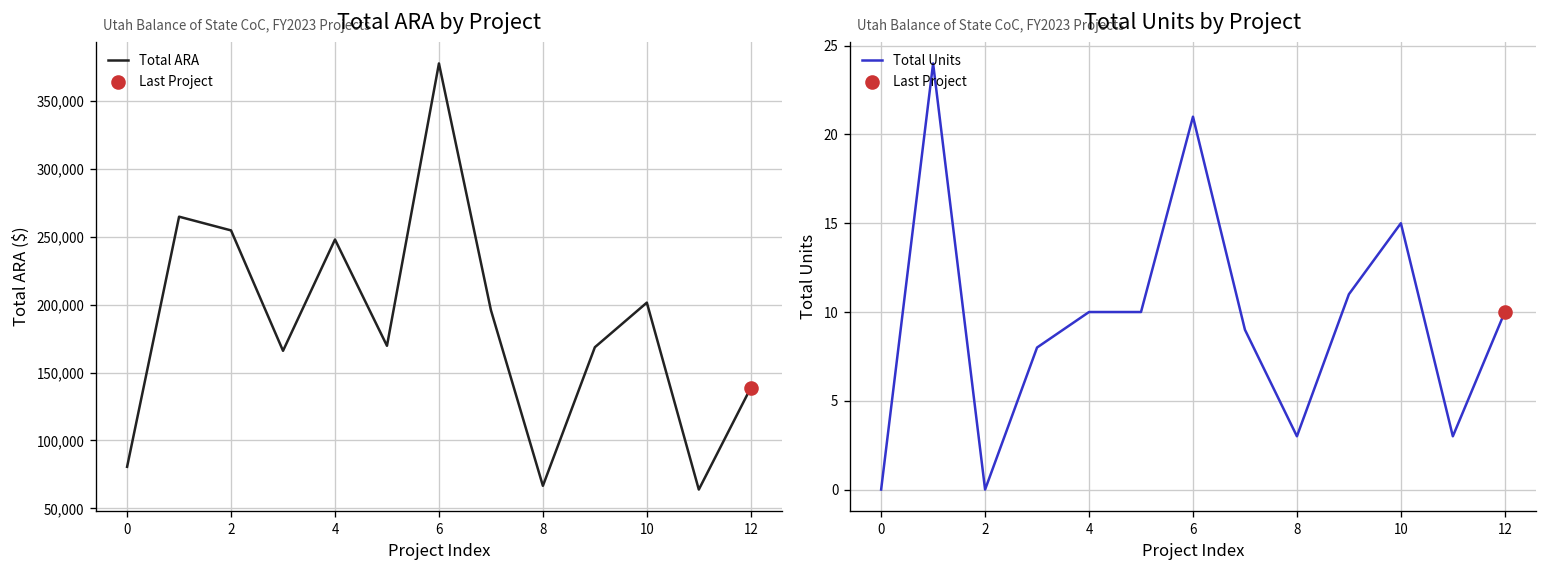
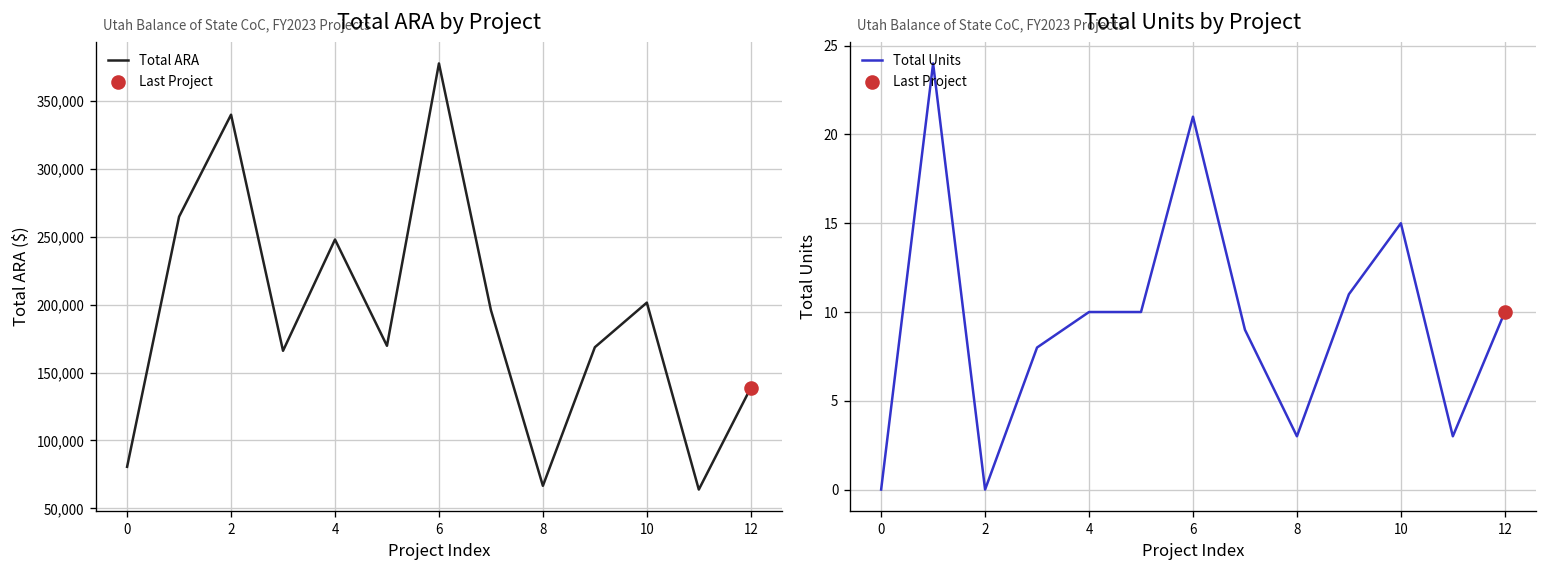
  {
    "Total ARA by Project": {
      "Total ARA": {
        "0": "81,000",
-       "2": "255,000",
+       "2": "340,000",
        "4": "248,000",
        "6": "377,000",
        "8": "67,000",
        "10": "201,000"
      }
    },
    "Total Units by Project": {
      "Total Units": {
        "0": "0.0",
        "2": "0.0",
        "4": "10.0",
        "6": "21.0",
        "8": "3.0",
        "10": "15.0"
      }
    }
  }
